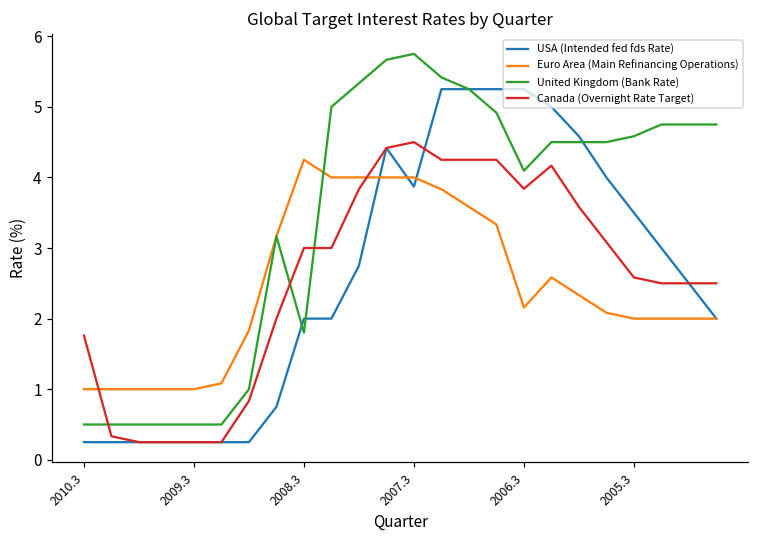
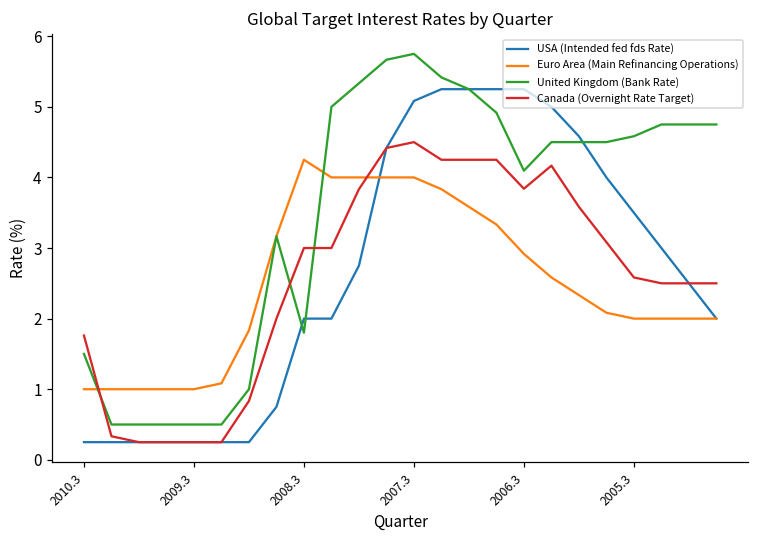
  {
    "USA (Intended fed fds Rate)": {
      "2010.3": 0.3,
      "2008.3": 2.0,
-     "2007.3": 3.9,
+     "2007.3": 5.1,
      "2005.3": 3.5
    },
    "Euro Area (Main Refinancing Operations)": {
      "2010.3": 1.0,
      "2009.3": 1.0,
      "2008.3": 4.3,
      "2007.3": 4.0,
-     "2006.3": 2.2,
+     "2006.3": 2.9,
      "2005.3": 2.0
    },
    "United Kingdom (Bank Rate)": {
-     "2010.3": 0.5,
+     "2010.3": 1.5,
      "2009.3": 0.5,
      "2008.3": 1.8,
      "2007.3": 5.8,
      "2006.3": 4.1,
      "2005.3": 4.6
    },
    "Canada (Overnight Rate Target)": {
      "2010.3": 1.8,
      "2008.3": 3.0,
      "2007.3": 4.5,
      "2006.3": 3.8,
      "2005.3": 2.6
    }
  }
